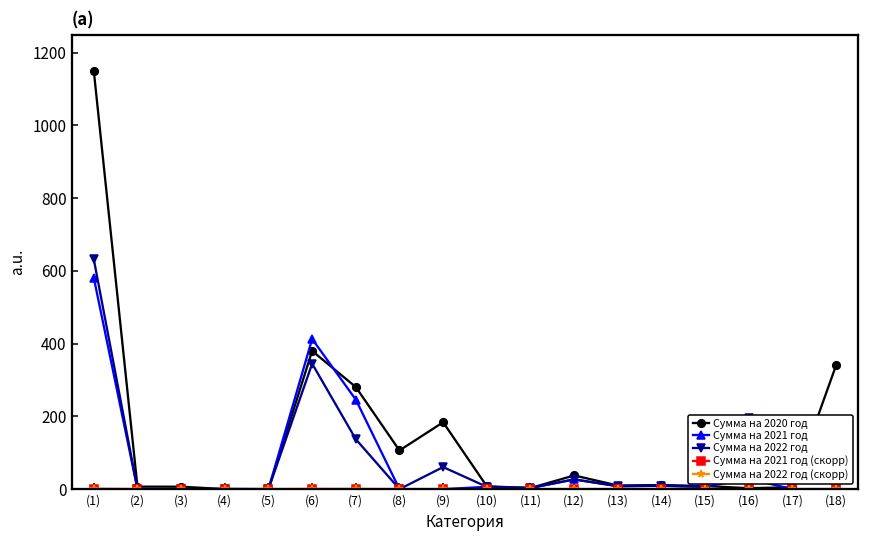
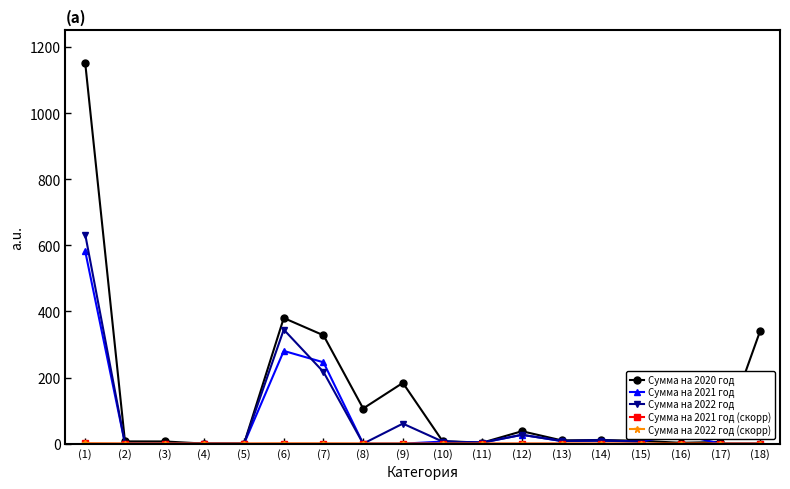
  {
    "Сумма на 2020 год": {
      "(1)": 1150,
      "(6)": 380,
-     "(7)": 280,
+     "(7)": 330,
      "(8)": 110,
      "(9)": 180,
      "(12)": 40,
      "(18)": 340
    },
    "Сумма на 2021 год": {
      "(1)": 580,
-     "(6)": 410,
+     "(6)": 280,
      "(7)": 250
    },
    "Сумма на 2022 год": {
      "(1)": 630,
      "(6)": 350,
-     "(7)": 140,
+     "(7)": 220,
      "(9)": 60
    },
    "Сумма на 2022 год (скорр)": {
      "(1)": 0,
      "(6)": 0,
      "(7)": 0,
      "(12)": 0,
      "(13)": 0,
      "(14)": 0
    }
  }
